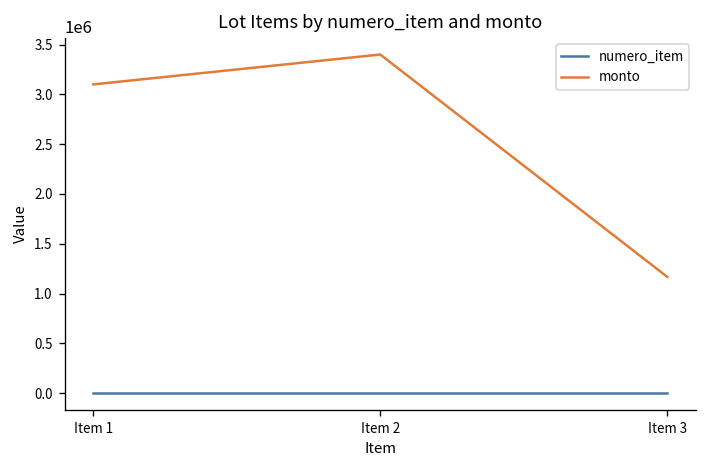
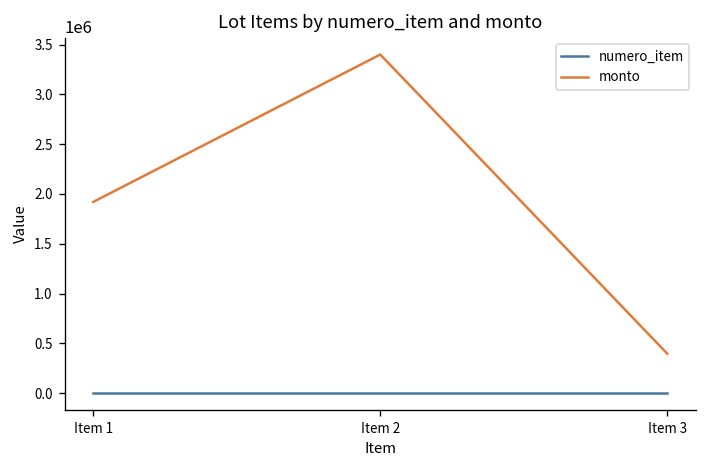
  {
    "numero_item": {
      "Item 1": 0,
      "Item 2": 0,
      "Item 3": 0
    },
    "monto": {
-     "Item 1": 3100000,
+     "Item 1": 1900000,
      "Item 2": 3400000,
-     "Item 3": 1200000
+     "Item 3": 400000
    }
  }
